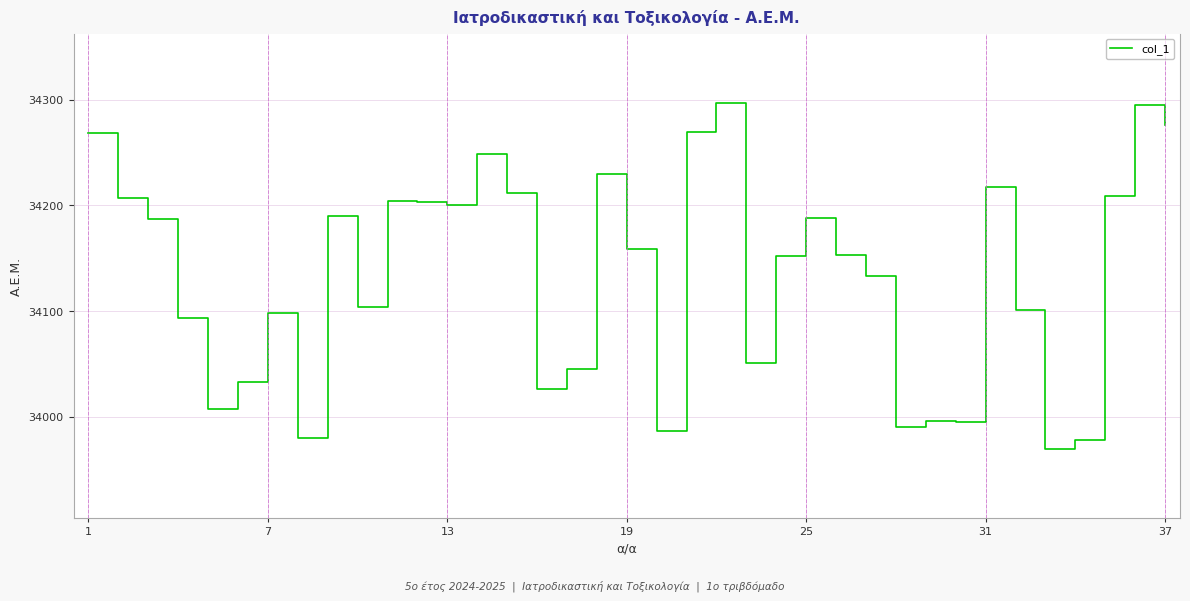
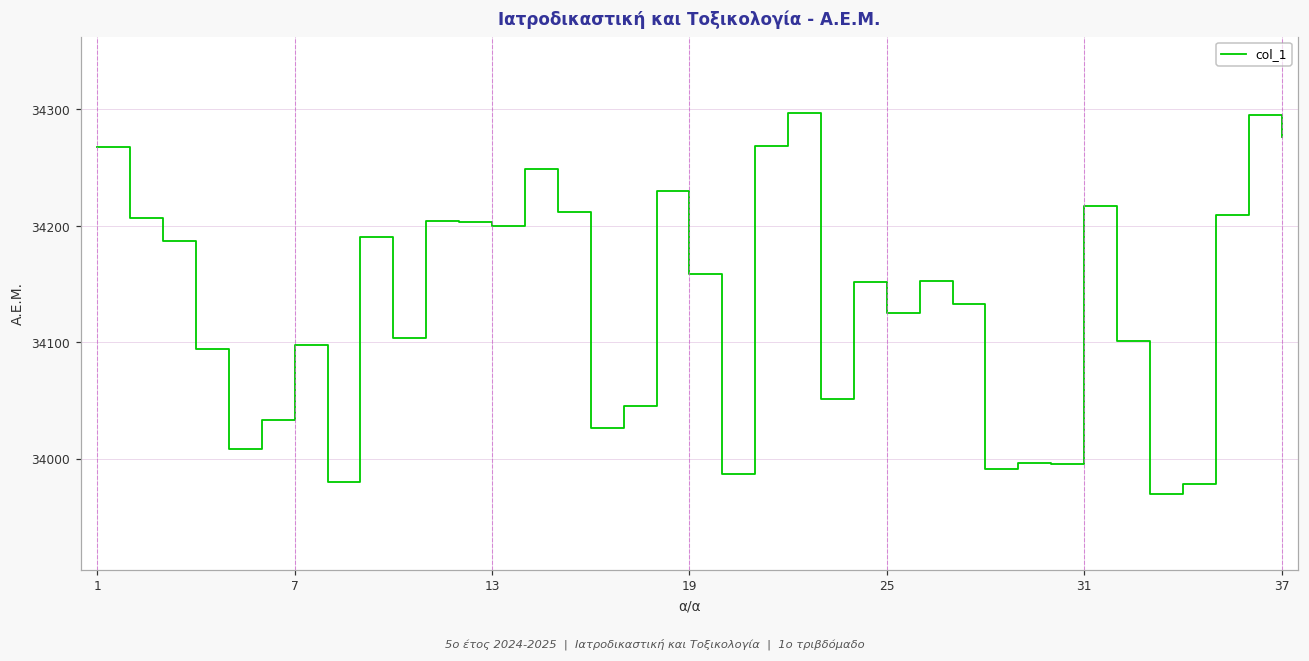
  {
    "1": 34268,
    "7": 34098,
    "13": 34200,
    "19": 34159,
-   "25": 34188,
+   "25": 34125,
    "31": 34217,
    "37": 34276
  }
